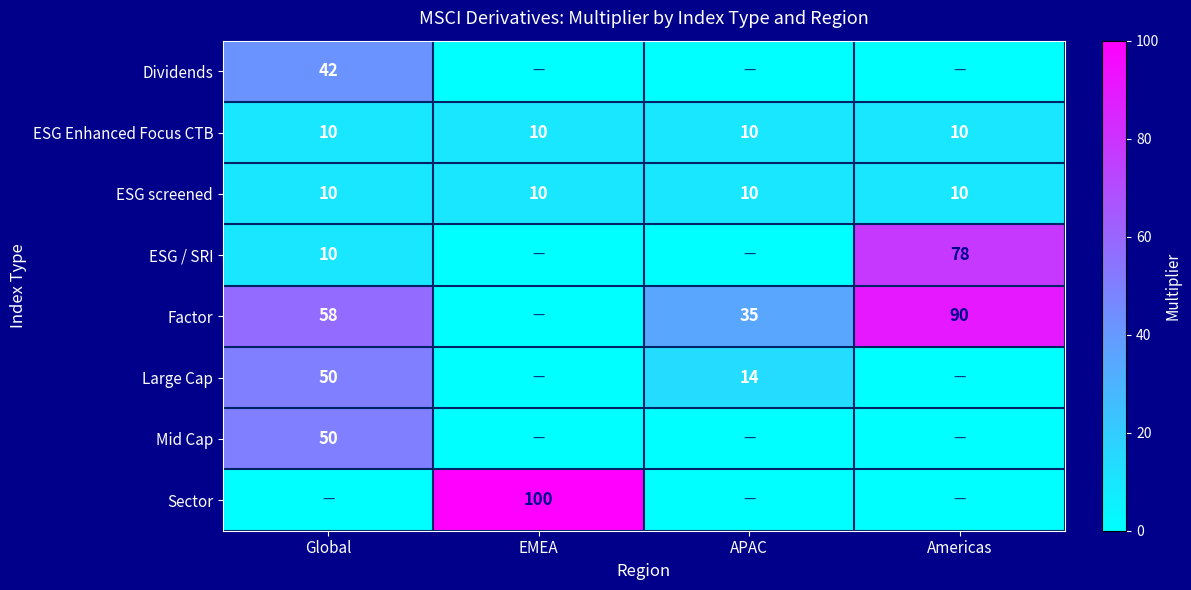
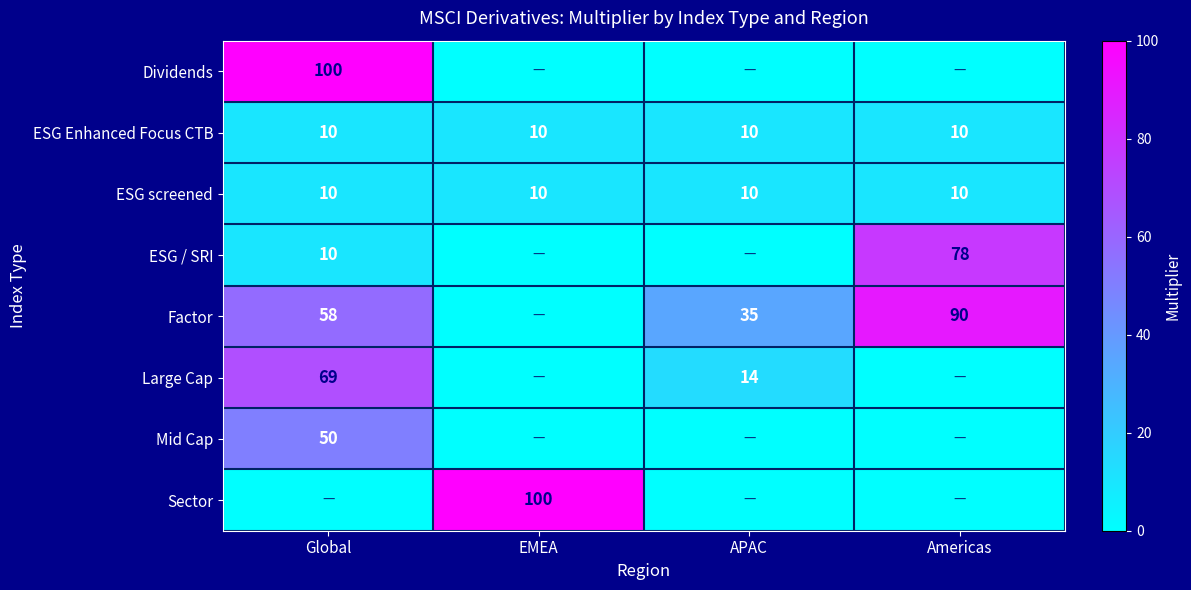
  {
    "Dividends": {
-     "Global": 42
+     "Global": 100
    },
    "ESG Enhanced Focus CTB": {
      "Global": 10,
      "EMEA": 10,
      "APAC": 10,
      "Americas": 10
    },
    "ESG screened": {
      "Global": 10,
      "EMEA": 10,
      "APAC": 10,
      "Americas": 10
    },
    "ESG / SRI": {
      "Global": 10,
      "Americas": 78
    },
    "Factor": {
      "Global": 58,
      "APAC": 35,
      "Americas": 90
    },
    "Large Cap": {
-     "Global": 50,
+     "Global": 69,
      "APAC": 14
    },
    "Mid Cap": {
      "Global": 50
    },
    "Sector": {
      "EMEA": 100
    }
  }
